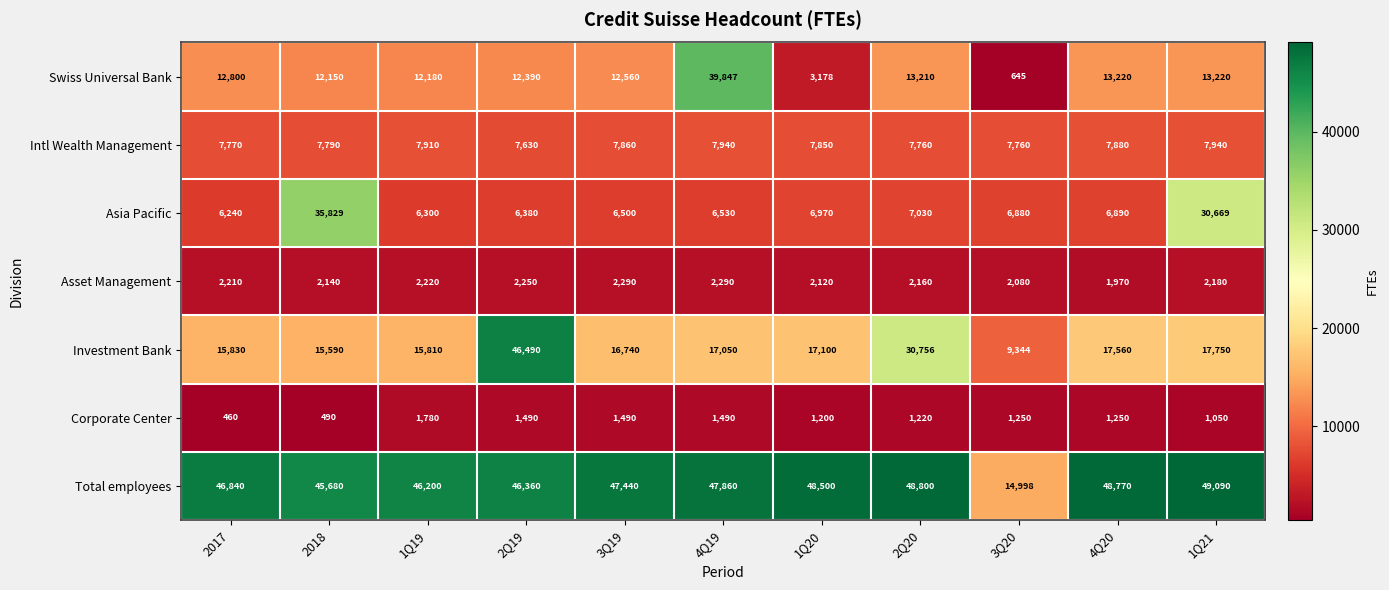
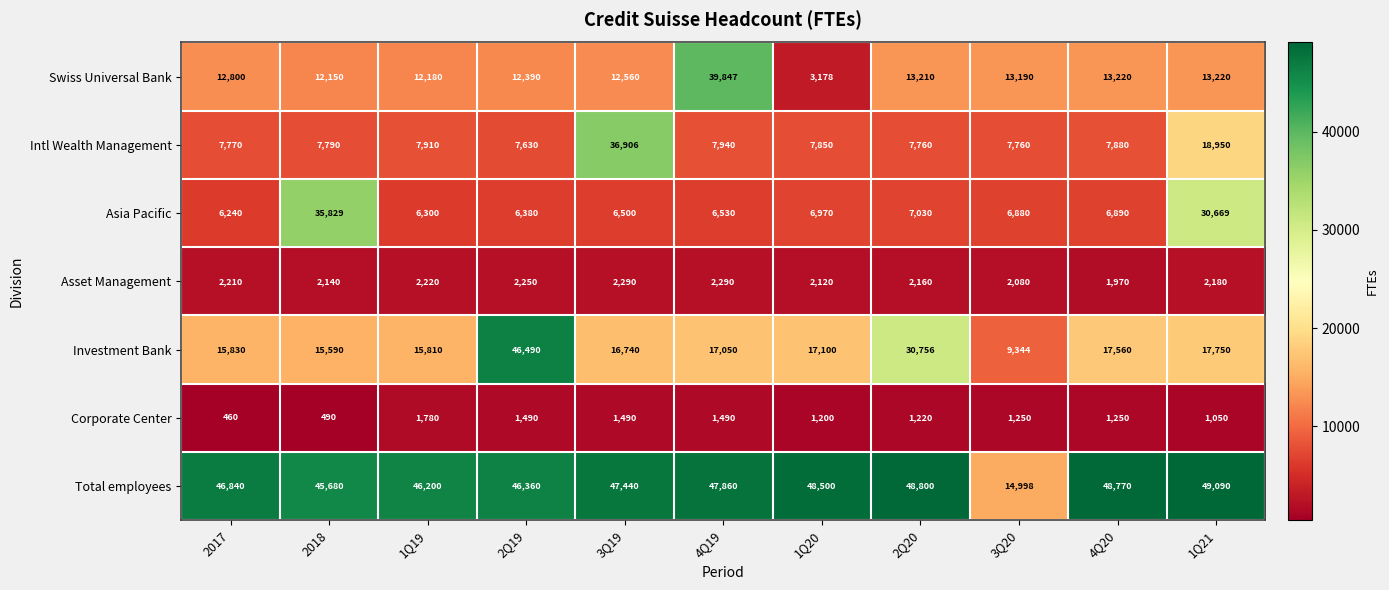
  {
    "Swiss Universal Bank": {
      "2017": "12,800",
      "2018": "12,150",
      "1Q19": "12,180",
      "2Q19": "12,390",
      "3Q19": "12,560",
      "4Q19": "39,847",
      "1Q20": "3,178",
      "2Q20": "13,210",
-     "3Q20": "645",
+     "3Q20": "13,190",
      "4Q20": "13,220",
      "1Q21": "13,220"
    },
    "Intl Wealth Management": {
      "2017": "7,770",
      "2018": "7,790",
      "1Q19": "7,910",
      "2Q19": "7,630",
-     "3Q19": "7,860",
+     "3Q19": "36,906",
      "4Q19": "7,940",
      "1Q20": "7,850",
      "2Q20": "7,760",
      "3Q20": "7,760",
      "4Q20": "7,880",
-     "1Q21": "7,940"
+     "1Q21": "18,950"
    },
    "Asia Pacific": {
      "2017": "6,240",
      "2018": "35,829",
      "1Q19": "6,300",
      "2Q19": "6,380",
      "3Q19": "6,500",
      "4Q19": "6,530",
      "1Q20": "6,970",
      "2Q20": "7,030",
      "3Q20": "6,880",
      "4Q20": "6,890",
      "1Q21": "30,669"
    },
    "Asset Management": {
      "2017": "2,210",
      "2018": "2,140",
      "1Q19": "2,220",
      "2Q19": "2,250",
      "3Q19": "2,290",
      "4Q19": "2,290",
      "1Q20": "2,120",
      "2Q20": "2,160",
      "3Q20": "2,080",
      "4Q20": "1,970",
      "1Q21": "2,180"
    },
    "Investment Bank": {
      "2017": "15,830",
      "2018": "15,590",
      "1Q19": "15,810",
      "2Q19": "46,490",
      "3Q19": "16,740",
      "4Q19": "17,050",
      "1Q20": "17,100",
      "2Q20": "30,756",
      "3Q20": "9,344",
      "4Q20": "17,560",
      "1Q21": "17,750"
    },
    "Corporate Center": {
      "2017": "460",
      "2018": "490",
      "1Q19": "1,780",
      "2Q19": "1,490",
      "3Q19": "1,490",
      "4Q19": "1,490",
      "1Q20": "1,200",
      "2Q20": "1,220",
      "3Q20": "1,250",
      "4Q20": "1,250",
      "1Q21": "1,050"
    },
    "Total employees": {
      "2017": "46,840",
      "2018": "45,680",
      "1Q19": "46,200",
      "2Q19": "46,360",
      "3Q19": "47,440",
      "4Q19": "47,860",
      "1Q20": "48,500",
      "2Q20": "48,800",
      "3Q20": "14,998",
      "4Q20": "48,770",
      "1Q21": "49,090"
    }
  }
